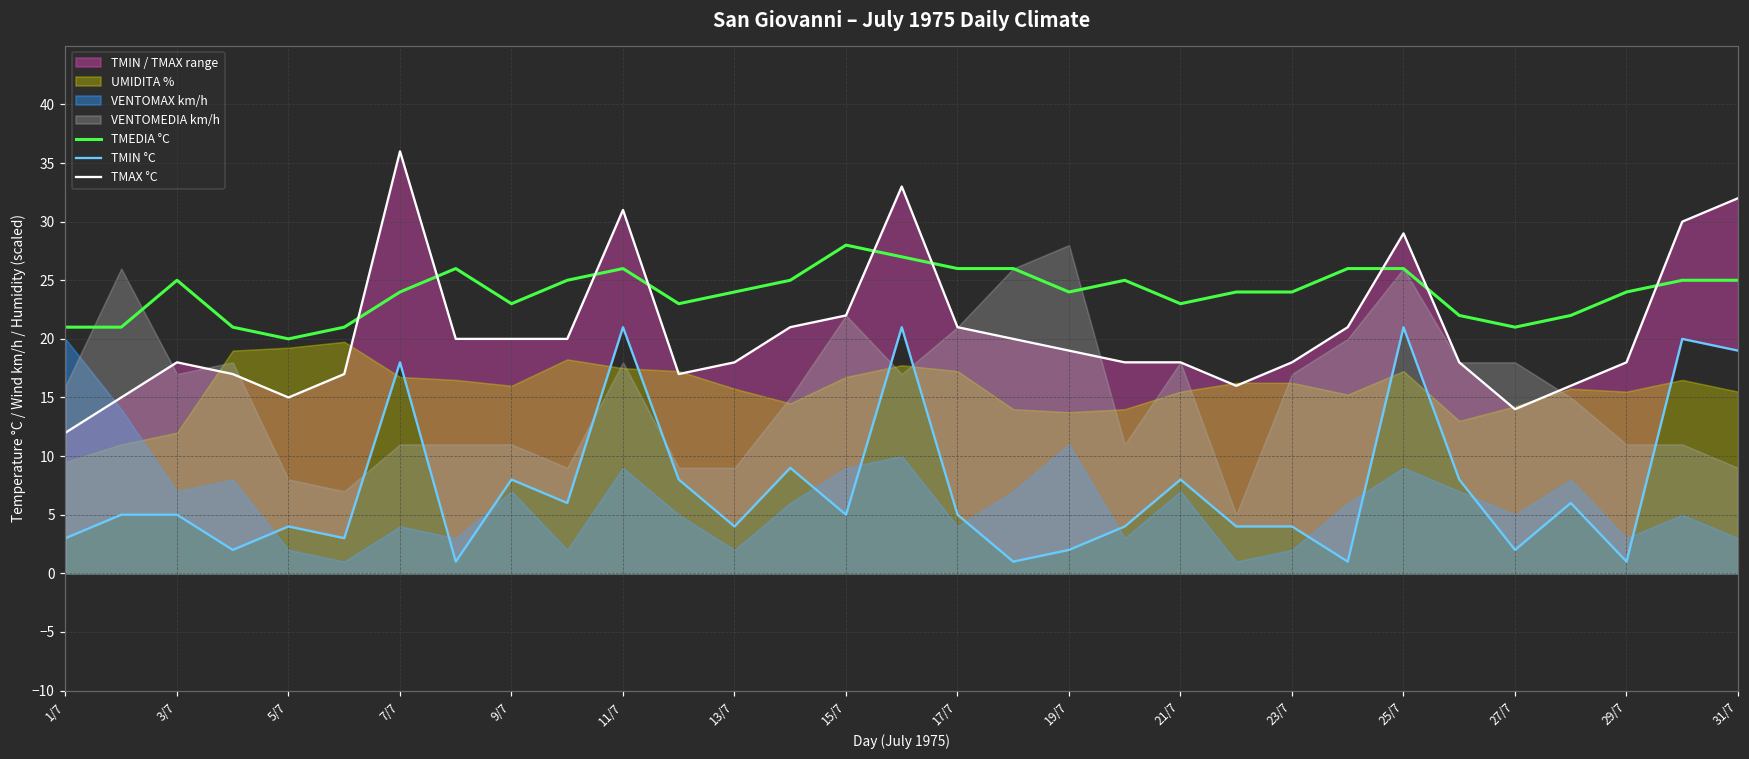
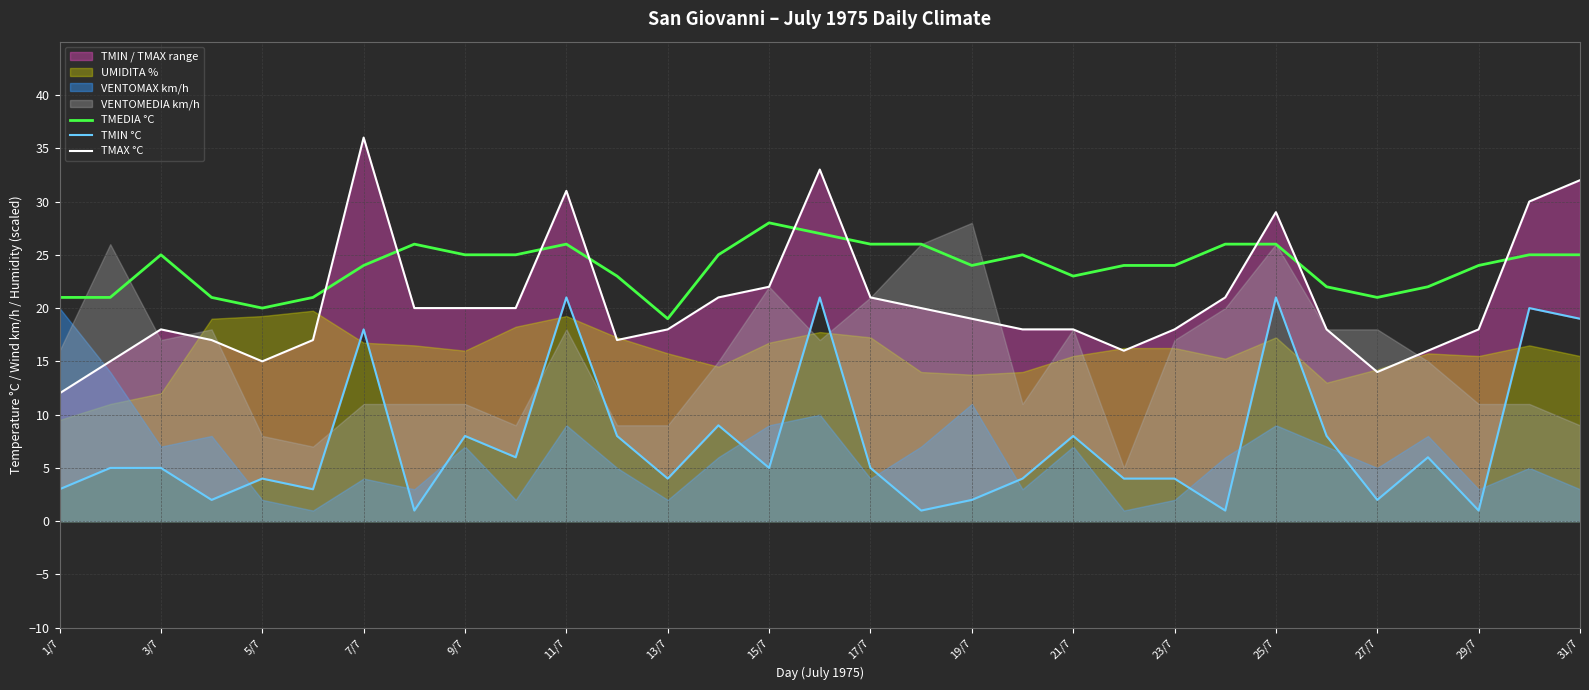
  {
    "TMEDIA °C": {
      "1/7": 21,
      "3/7": 25,
      "5/7": 20,
      "7/7": 24,
-     "9/7": 23,
+     "9/7": 25,
      "11/7": 26,
-     "13/7": 24,
+     "13/7": 19,
      "15/7": 28,
      "17/7": 26,
      "19/7": 24,
      "21/7": 23,
      "23/7": 24,
      "27/7": 21,
      "29/7": 24,
      "31/7": 25
    },
    "TMIN °C": {
      "1/7": 3.0,
      "3/7": 5.0,
      "5/7": 4.0,
      "7/7": 18.0,
      "9/7": 8.0,
      "11/7": 21.0,
      "13/7": 4.0,
      "15/7": 5.0,
      "17/7": 5.0,
      "19/7": 2.0,
      "21/7": 8.0,
      "23/7": 4.0,
      "25/7": 21.0,
      "27/7": 2.0,
      "29/7": 1.0,
      "31/7": 19.0
    },
    "UMIDITA %": {
      "1/7": 9.5,
      "3/7": 12.0,
      "5/7": 19.3,
      "7/7": 16.8,
      "9/7": 16.0,
-     "11/7": 17.5,
+     "11/7": 19.3,
      "13/7": 15.8,
      "15/7": 16.8,
      "17/7": 17.3,
      "19/7": 13.8,
      "21/7": 15.5,
      "23/7": 16.3,
      "25/7": 17.3,
      "27/7": 14.3,
      "29/7": 15.5,
      "31/7": 15.5
    },
    "TMIN / TMAX range": {
      "1/7": 12.0,
      "3/7": 18.0,
      "5/7": 15.0,
      "7/7": 36.0,
      "9/7": 20.0,
      "11/7": 31.0,
      "13/7": 18.0,
      "19/7": 19.0,
      "23/7": 18.0,
      "25/7": 29.0,
      "27/7": 14.0,
      "29/7": 18.0,
      "31/7": 32.0
    },
    "VENTOMAX km/h": {
      "1/7": 20.0,
      "3/7": 7.0,
      "5/7": 2.0,
      "7/7": 4.0,
      "9/7": 7.0,
      "11/7": 9.0,
      "13/7": 2.0,
      "15/7": 9.0,
      "17/7": 4.0,
      "19/7": 11.0,
      "21/7": 7.0,
      "23/7": 2.0,
      "25/7": 9.0,
      "27/7": 5.0,
      "29/7": 3.0,
      "31/7": 3.0
    },
    "VENTOMEDIA km/h": {
      "1/7": 16.0,
      "3/7": 17.0,
      "5/7": 8.0,
      "7/7": 11.0,
      "9/7": 11.0,
      "11/7": 18.0,
      "13/7": 9.0,
      "19/7": 28.0,
      "23/7": 17.0,
      "27/7": 18.0,
      "29/7": 11.0,
      "31/7": 9.0
    }
  }
